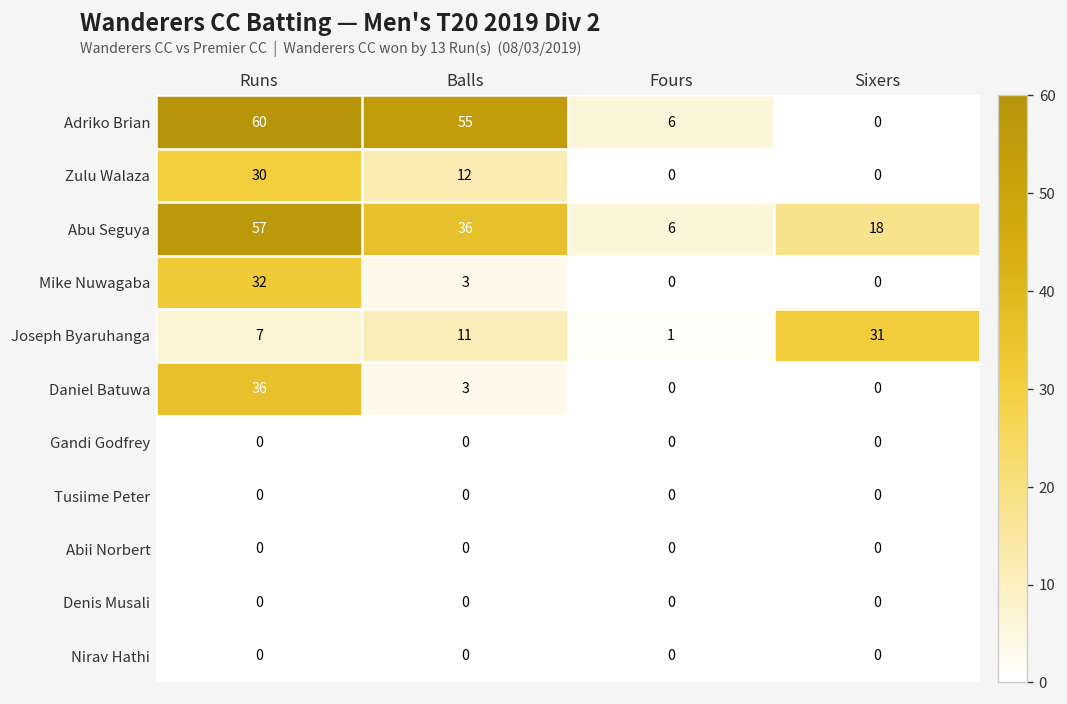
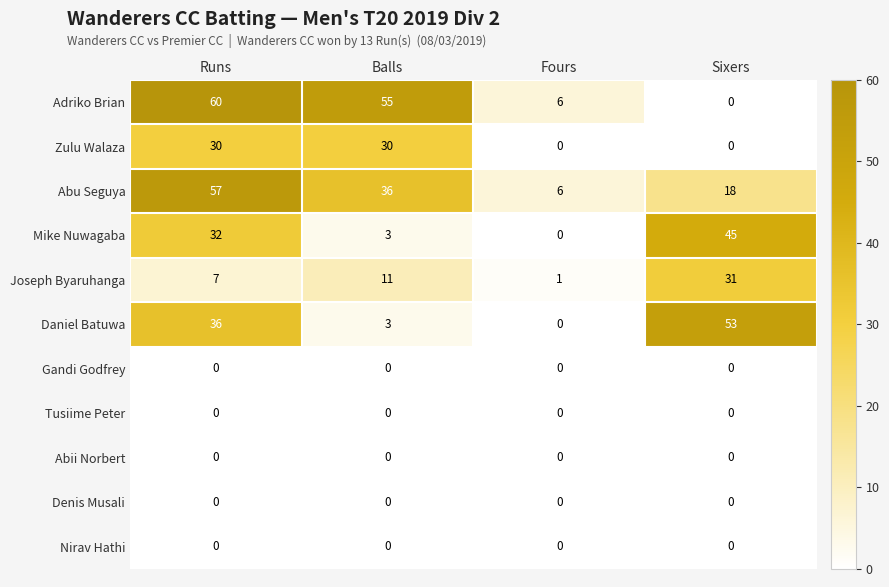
  {
    "Adriko Brian": {
      "Runs": 60,
      "Balls": 55,
      "Fours": 6,
      "Sixers": 0
    },
    "Zulu Walaza": {
      "Runs": 30,
-     "Balls": 12,
+     "Balls": 30,
      "Fours": 0,
      "Sixers": 0
    },
    "Abu Seguya": {
      "Runs": 57,
      "Balls": 36,
      "Fours": 6,
      "Sixers": 18
    },
    "Mike Nuwagaba": {
      "Runs": 32,
      "Balls": 3,
      "Fours": 0,
-     "Sixers": 0
+     "Sixers": 45
    },
    "Joseph Byaruhanga": {
      "Runs": 7,
      "Balls": 11,
      "Fours": 1,
      "Sixers": 31
    },
    "Daniel Batuwa": {
      "Runs": 36,
      "Balls": 3,
      "Fours": 0,
-     "Sixers": 0
+     "Sixers": 53
    },
    "Gandi Godfrey": {
      "Runs": 0,
      "Balls": 0,
      "Fours": 0,
      "Sixers": 0
    },
    "Tusiime Peter": {
      "Runs": 0,
      "Balls": 0,
      "Fours": 0,
      "Sixers": 0
    },
    "Abii Norbert": {
      "Runs": 0,
      "Balls": 0,
      "Fours": 0,
      "Sixers": 0
    },
    "Denis Musali": {
      "Runs": 0,
      "Balls": 0,
      "Fours": 0,
      "Sixers": 0
    },
    "Nirav Hathi": {
      "Runs": 0,
      "Balls": 0,
      "Fours": 0,
      "Sixers": 0
    }
  }
